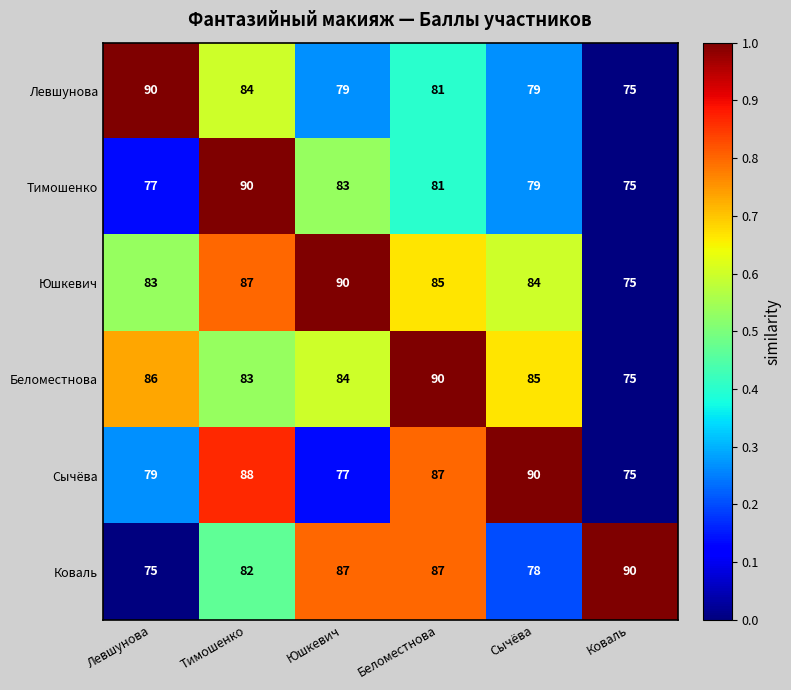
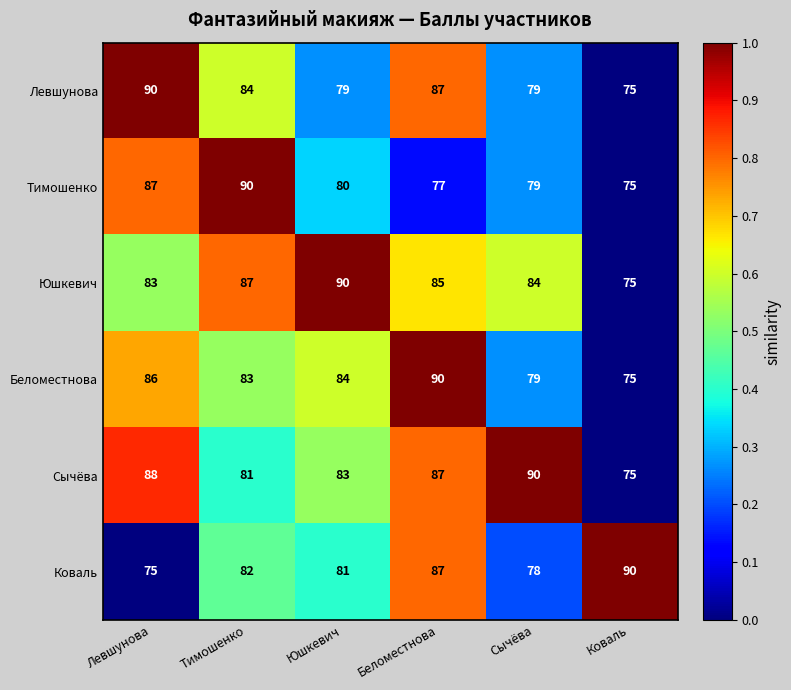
  {
    "Левшунова": {
      "Левшунова": 90,
      "Тимошенко": 84,
      "Юшкевич": 79,
-     "Беломестнова": 81,
+     "Беломестнова": 87,
      "Сычёва": 79,
      "Коваль": 75
    },
    "Тимошенко": {
-     "Левшунова": 77,
+     "Левшунова": 87,
      "Тимошенко": 90,
-     "Юшкевич": 83,
-     "Беломестнова": 81,
+     "Юшкевич": 80,
+     "Беломестнова": 77,
      "Сычёва": 79,
      "Коваль": 75
    },
    "Юшкевич": {
      "Левшунова": 83,
      "Тимошенко": 87,
      "Юшкевич": 90,
      "Беломестнова": 85,
      "Сычёва": 84,
      "Коваль": 75
    },
    "Беломестнова": {
      "Левшунова": 86,
      "Тимошенко": 83,
      "Юшкевич": 84,
      "Беломестнова": 90,
-     "Сычёва": 85,
+     "Сычёва": 79,
      "Коваль": 75
    },
    "Сычёва": {
-     "Левшунова": 79,
-     "Тимошенко": 88,
-     "Юшкевич": 77,
+     "Левшунова": 88,
+     "Тимошенко": 81,
+     "Юшкевич": 83,
      "Беломестнова": 87,
      "Сычёва": 90,
      "Коваль": 75
    },
    "Коваль": {
      "Левшунова": 75,
      "Тимошенко": 82,
-     "Юшкевич": 87,
+     "Юшкевич": 81,
      "Беломестнова": 87,
      "Сычёва": 78,
      "Коваль": 90
    }
  }
